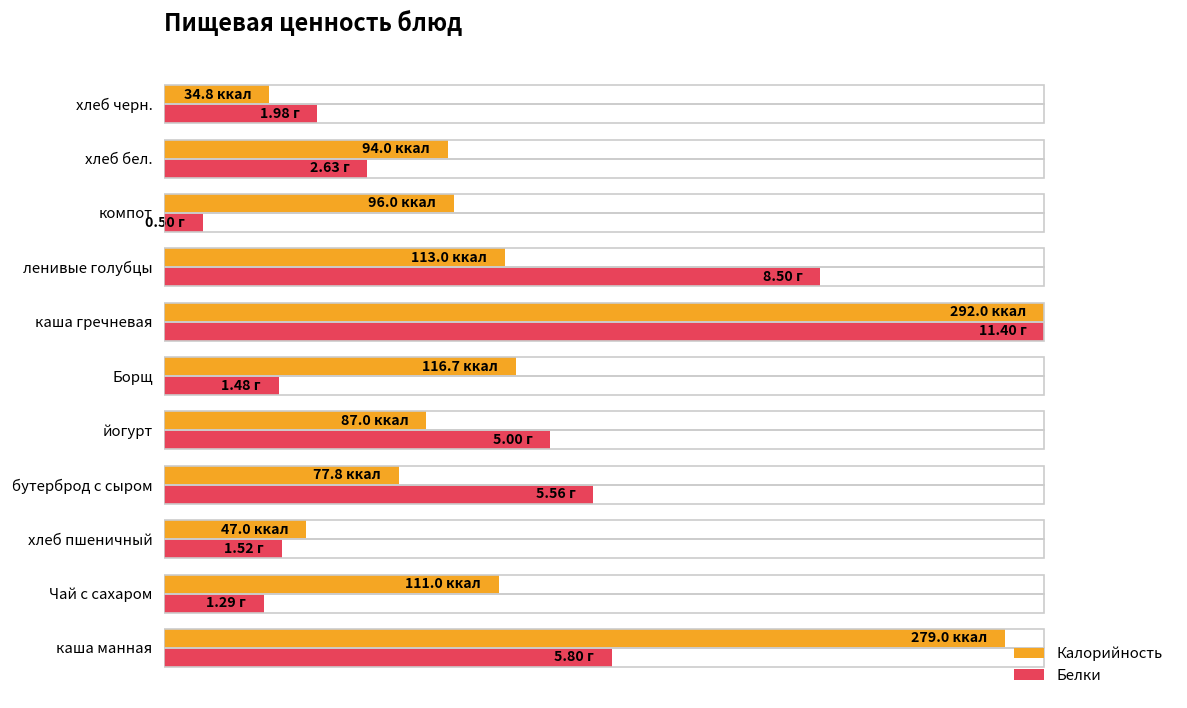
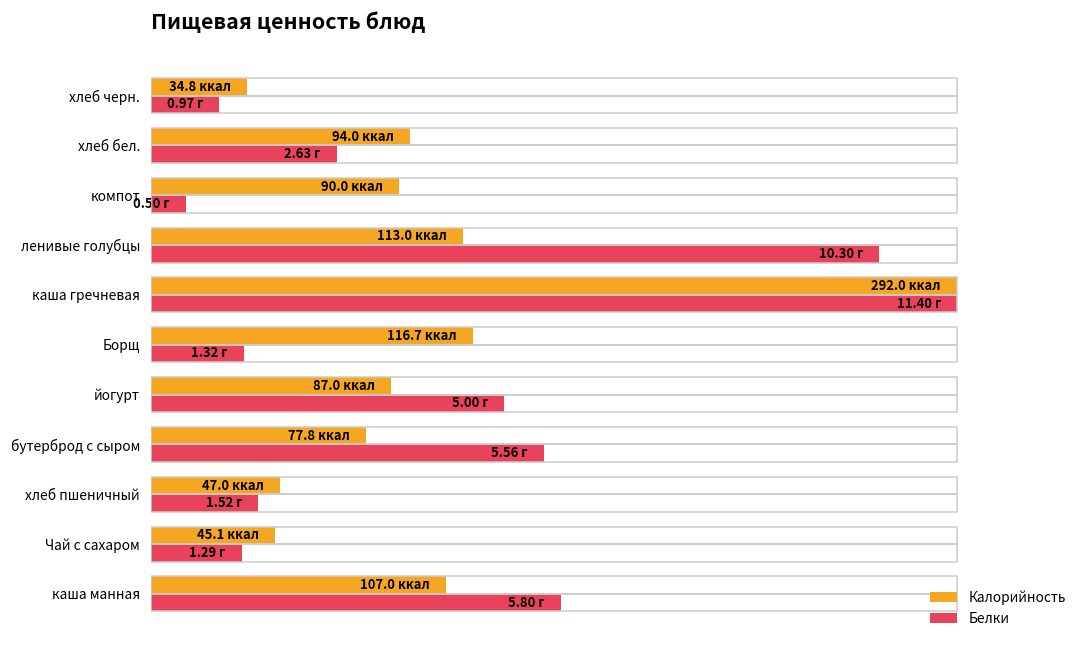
  {
    "Калорийность": {
-     "компот": 96.0,
-     "Чай с сахаром": 111.0,
-     "каша манная": 279.0
+     "компот": 90.0,
+     "Чай с сахаром": 45.1,
+     "каша манная": 107.0
    },
    "Белки": {
-     "хлеб черн.": 1.98,
-     "ленивые голубцы": 8.50,
-     "Борщ": 1.48
+     "хлеб черн.": 0.97,
+     "ленивые голубцы": 10.30,
+     "Борщ": 1.32
    }
  }
